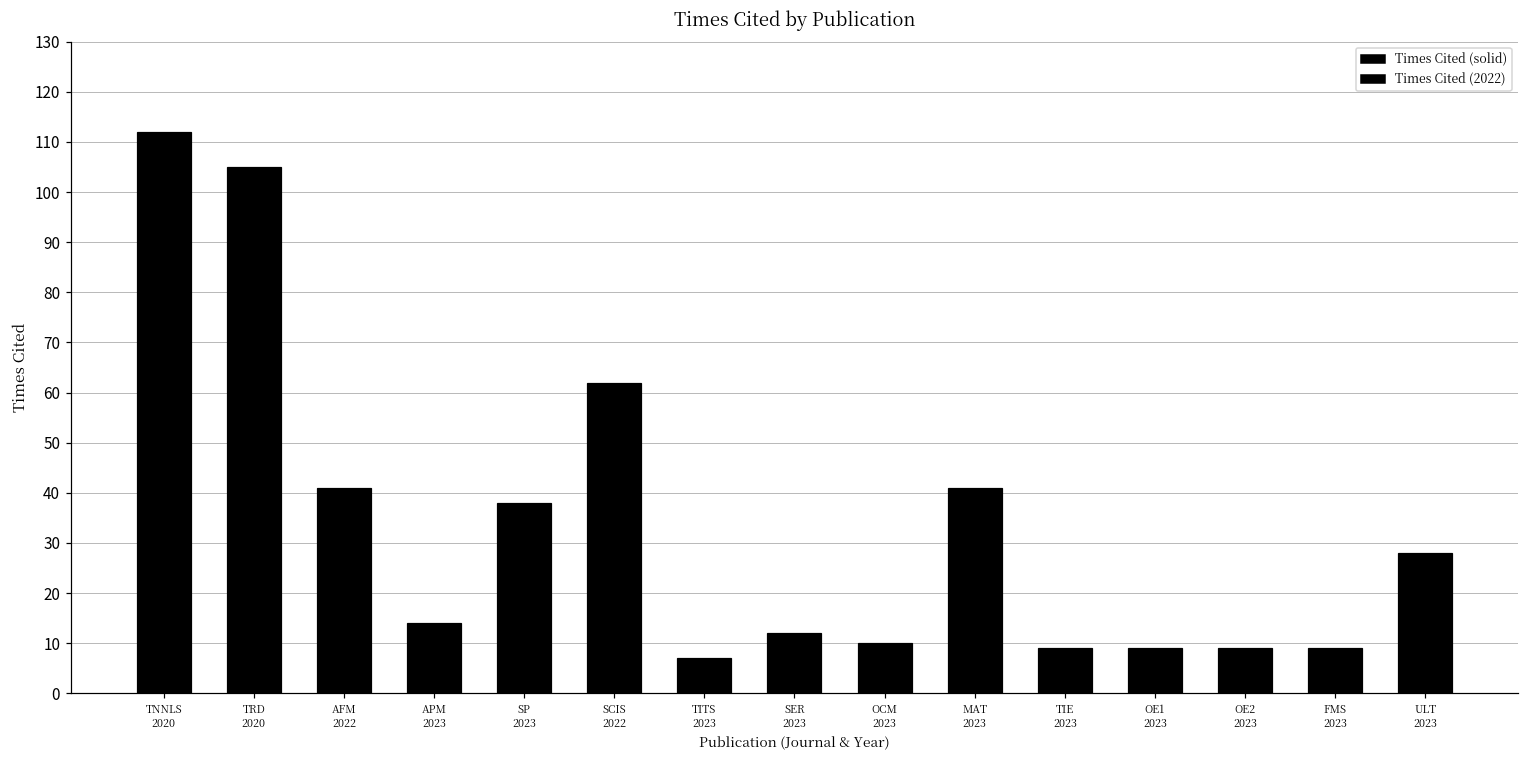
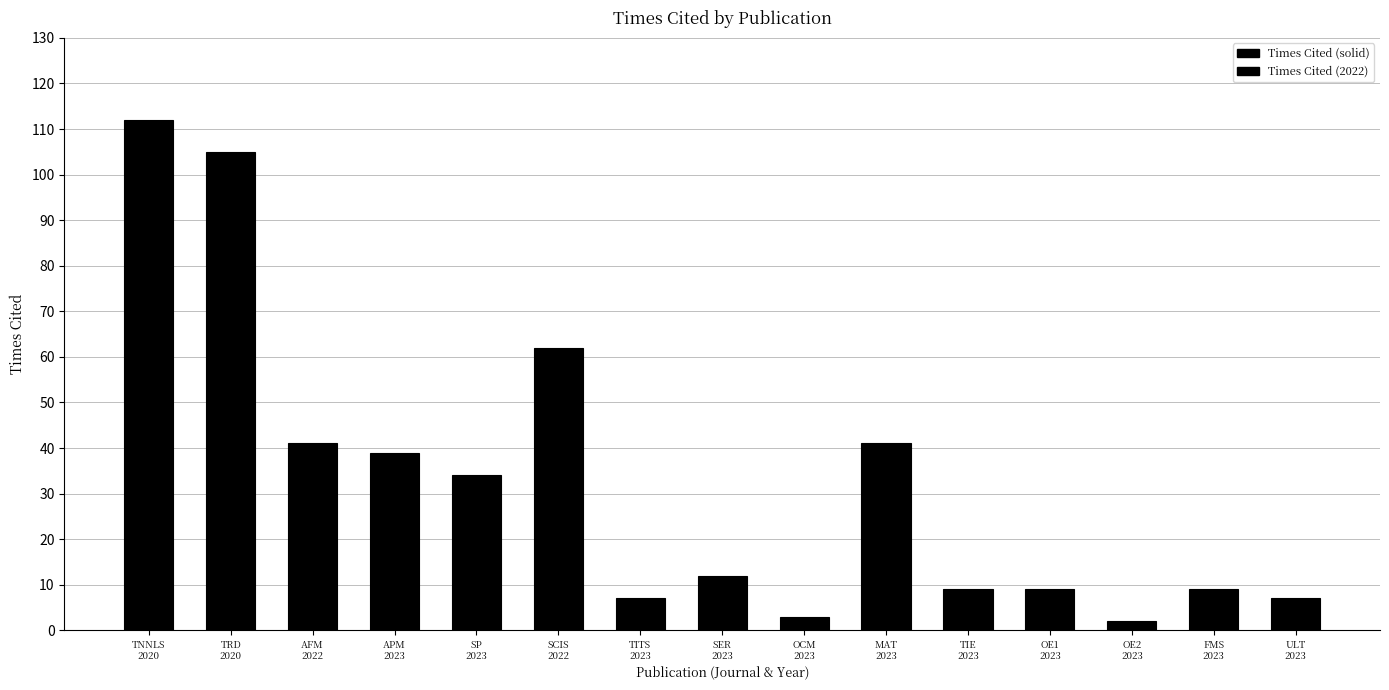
  {
    "TNNLS 2020": 112,
    "TRD 2020": 105,
    "AFM 2022": 41,
-   "APM 2023": 14,
-   "SP 2023": 38,
+   "APM 2023": 39,
+   "SP 2023": 34,
    "SCIS 2022": 62,
    "TITS 2023": 7,
    "SER 2023": 12,
-   "OCM 2023": 10,
+   "OCM 2023": 3,
    "MAT 2023": 41,
    "TIE 2023": 9,
    "OE1 2023": 9,
-   "OE2 2023": 9,
+   "OE2 2023": 2,
    "FMS 2023": 9,
-   "ULT 2023": 28
+   "ULT 2023": 7
  }
